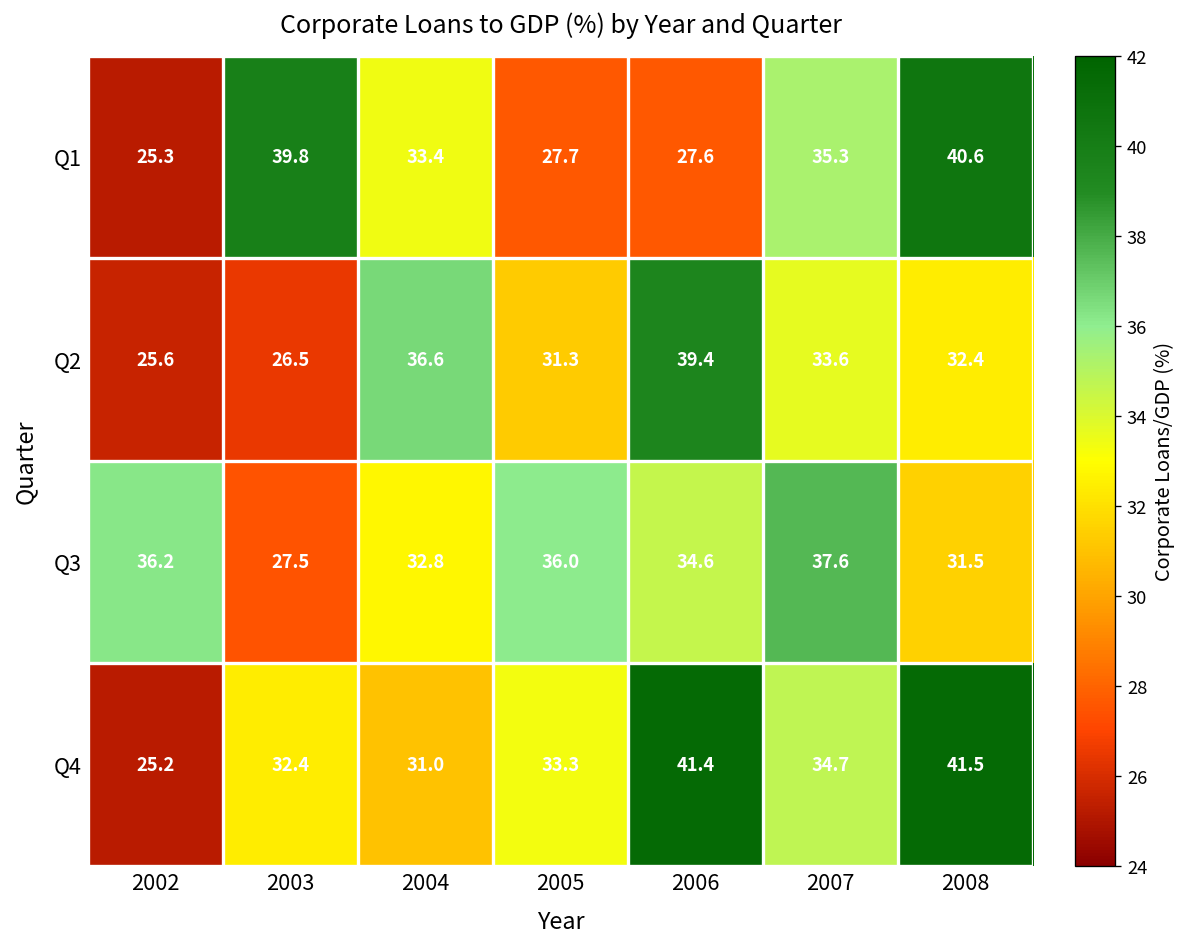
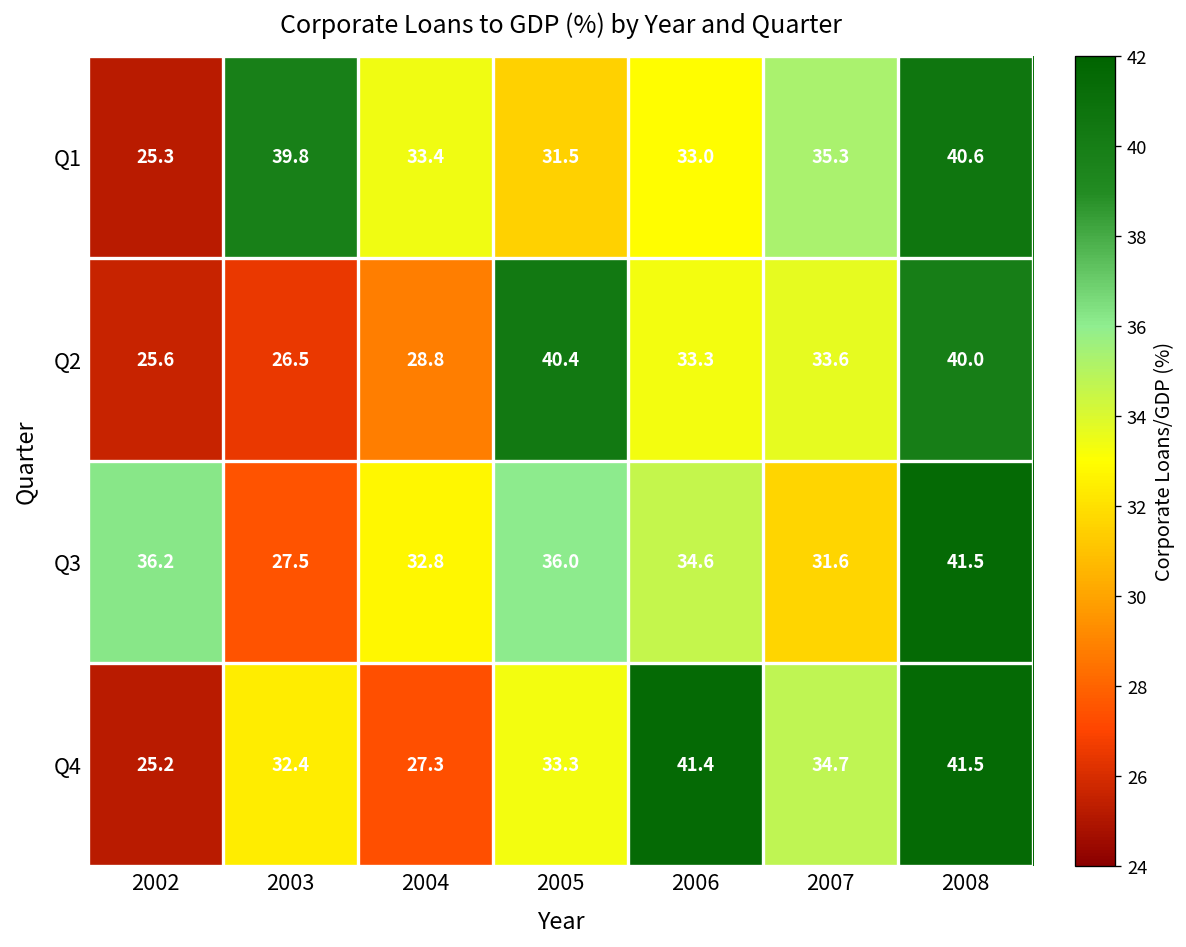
  {
    "Q1": {
      "2002": 25.3,
      "2003": 39.8,
      "2004": 33.4,
-     "2005": 27.7,
-     "2006": 27.6,
+     "2005": 31.5,
+     "2006": 33.0,
      "2007": 35.3,
      "2008": 40.6
    },
    "Q2": {
      "2002": 25.6,
      "2003": 26.5,
-     "2004": 36.6,
-     "2005": 31.3,
-     "2006": 39.4,
+     "2004": 28.8,
+     "2005": 40.4,
+     "2006": 33.3,
      "2007": 33.6,
-     "2008": 32.4
+     "2008": 40.0
    },
    "Q3": {
      "2002": 36.2,
      "2003": 27.5,
      "2004": 32.8,
      "2005": 36.0,
      "2006": 34.6,
-     "2007": 37.6,
-     "2008": 31.5
+     "2007": 31.6,
+     "2008": 41.5
    },
    "Q4": {
      "2002": 25.2,
      "2003": 32.4,
-     "2004": 31.0,
+     "2004": 27.3,
      "2005": 33.3,
      "2006": 41.4,
      "2007": 34.7,
      "2008": 41.5
    }
  }
